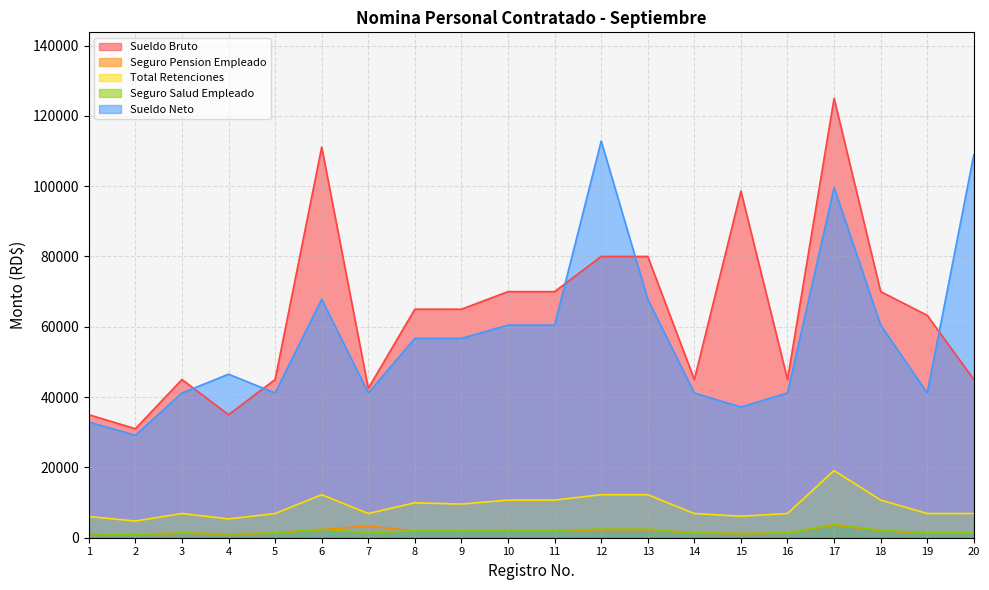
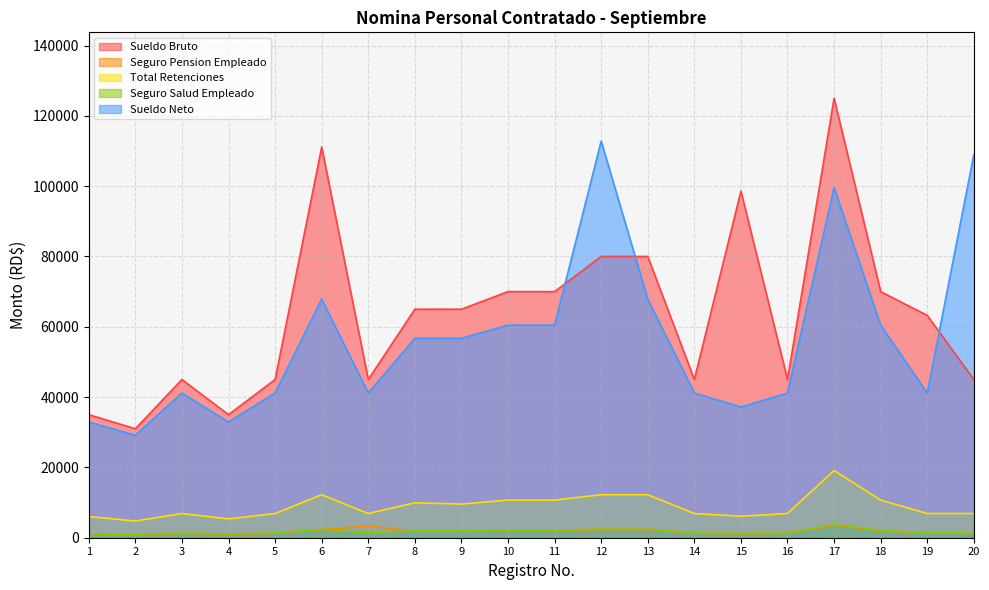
  {
    "Sueldo Bruto": {
      "1": 35000,
      "2": 31000,
      "3": 45000,
      "4": 35000,
      "5": 45000,
      "6": 111000,
-     "7": 42000,
+     "7": 45000,
      "8": 65000,
      "9": 65000,
      "10": 70000,
      "11": 70000,
      "12": 80000,
      "13": 80000,
      "14": 45000,
      "15": 99000,
      "16": 45000,
      "17": 125000,
      "18": 70000,
      "19": 63000,
      "20": 45000
    },
    "Seguro Pension Empleado": {
      "7": 3000
    },
    "Total Retenciones": {
      "1": 6000,
      "2": 5000,
      "3": 7000,
      "4": 5000,
      "5": 7000,
      "6": 12000,
      "7": 7000,
      "8": 10000,
      "9": 10000,
      "10": 11000,
      "11": 11000,
      "12": 12000,
      "13": 12000,
      "14": 7000,
      "15": 6000,
      "16": 7000,
      "17": 19000,
      "18": 11000,
      "19": 7000,
      "20": 7000
    },
    "Seguro Salud Empleado": {
      "7": 1000
    },
    "Sueldo Neto": {
      "1": 33000,
      "2": 29000,
      "3": 41000,
-     "4": 47000,
+     "4": 33000,
      "5": 41000,
      "6": 68000,
      "7": 41000,
      "8": 57000,
      "9": 57000,
      "10": 60000,
      "11": 60000,
      "12": 113000,
      "13": 68000,
      "14": 41000,
      "15": 37000,
      "16": 41000,
      "17": 100000,
      "18": 60000,
      "19": 41000,
      "20": 109000
    }
  }
